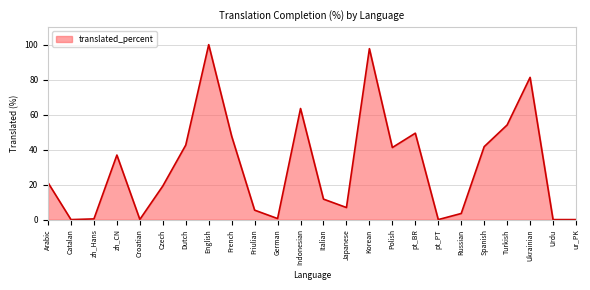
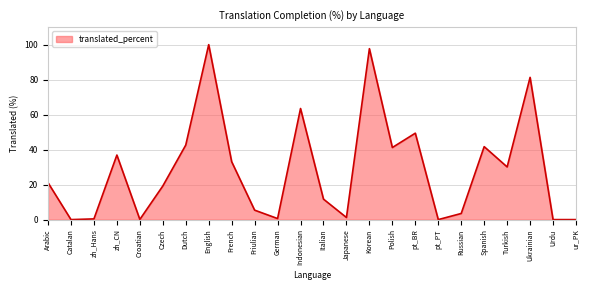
  {
    "Arabic": 21,
    "Catalan": 0,
    "zh_Hans": 0,
    "zh_CN": 37,
    "Croatian": 0,
    "Czech": 19,
    "Dutch": 43,
    "English": 100,
-   "French": 48,
+   "French": 33,
    "Friulian": 5,
    "German": 1,
    "Indonesian": 64,
    "Italian": 12,
-   "Japanese": 7,
+   "Japanese": 1,
    "Korean": 98,
    "Polish": 41,
    "pt_BR": 49,
    "pt_PT": 0,
    "Russian": 4,
    "Spanish": 42,
-   "Turkish": 54,
+   "Turkish": 30,
    "Ukrainian": 81,
    "Urdu": 0,
    "ur_PK": 0
  }
